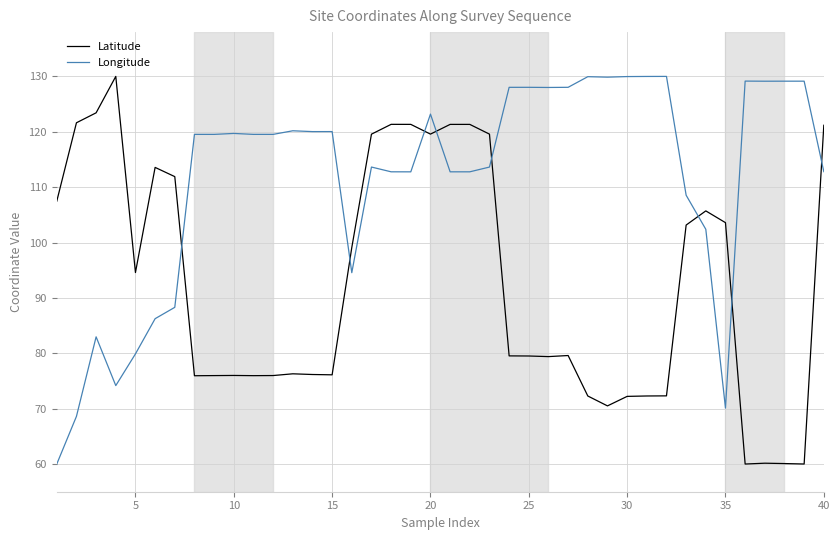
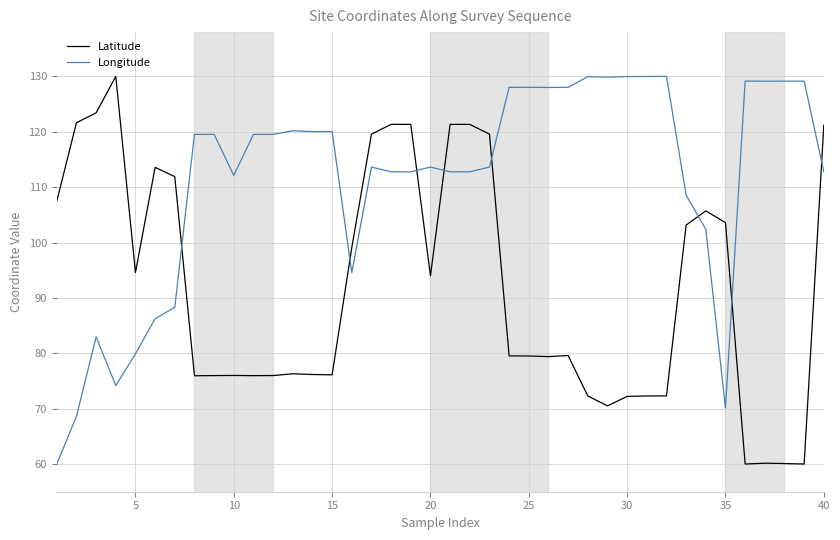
  {
    "Latitude": {
      "5": 95,
      "10": 76,
      "15": 76,
-     "20": 120,
+     "20": 94,
      "25": 80,
      "30": 72,
      "35": 104,
      "40": 121
    },
    "Longitude": {
      "5": 80,
-     "10": 120,
+     "10": 112,
      "15": 120,
-     "20": 123,
+     "20": 114,
      "25": 128,
      "30": 130,
      "35": 70,
      "40": 113
    }
  }
